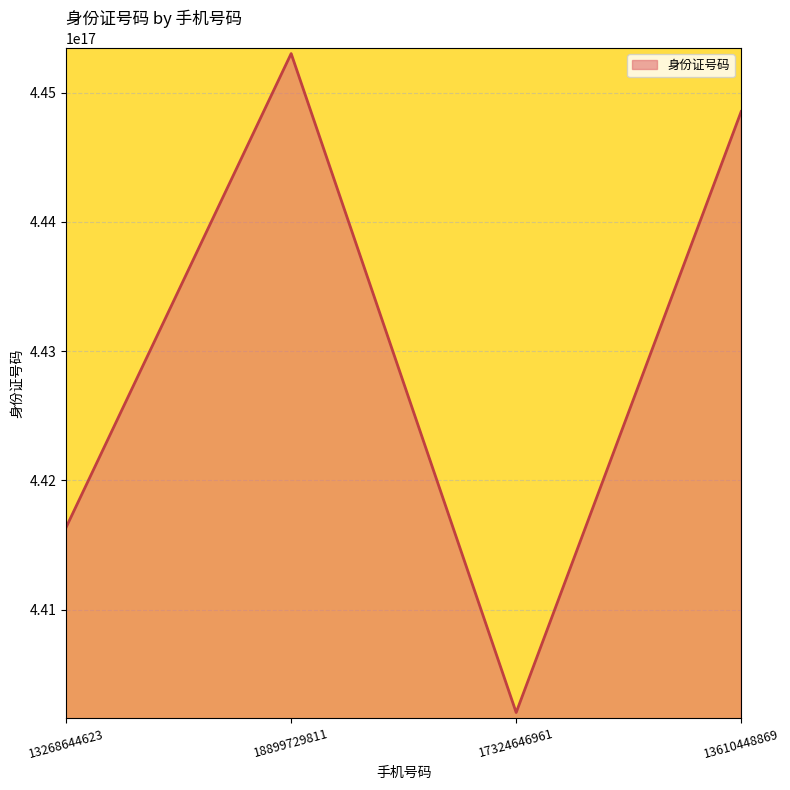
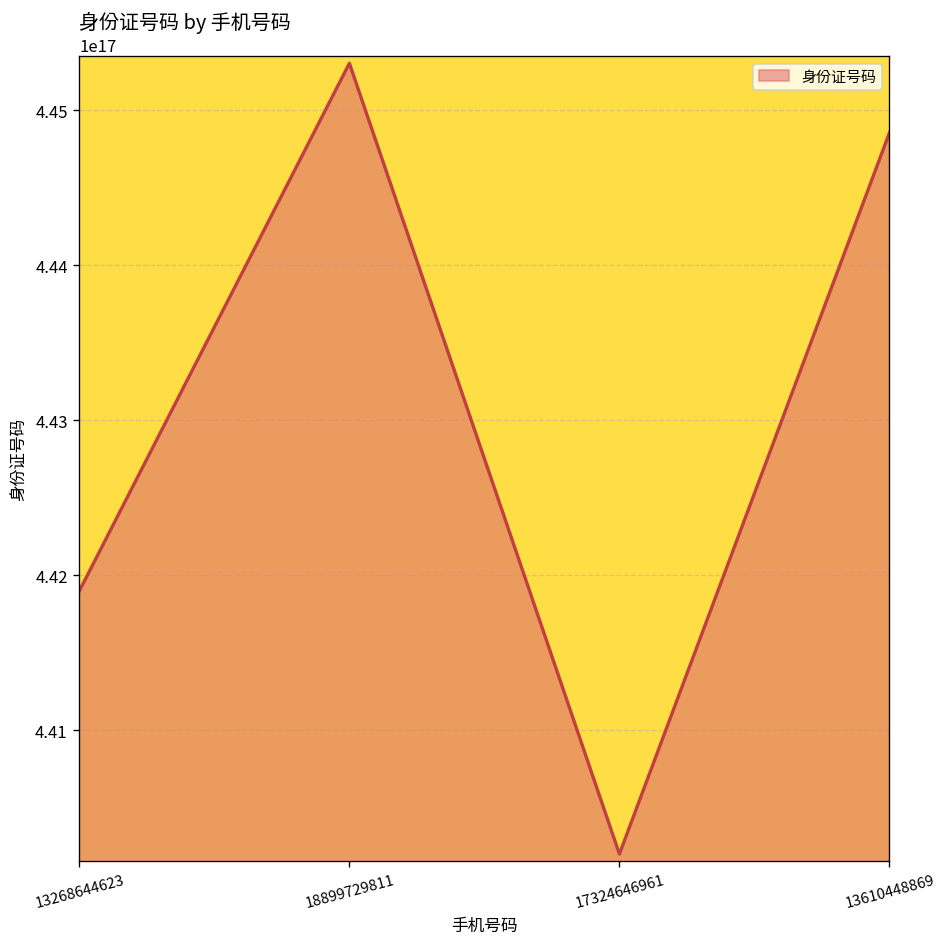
  {
-   "13268644623": 441640000000000000,
+   "13268644623": 441900000000000000,
    "18899729811": 445300000000000000,
    "17324646961": 440200000000000000,
    "13610448869": 444850000000000000
  }
